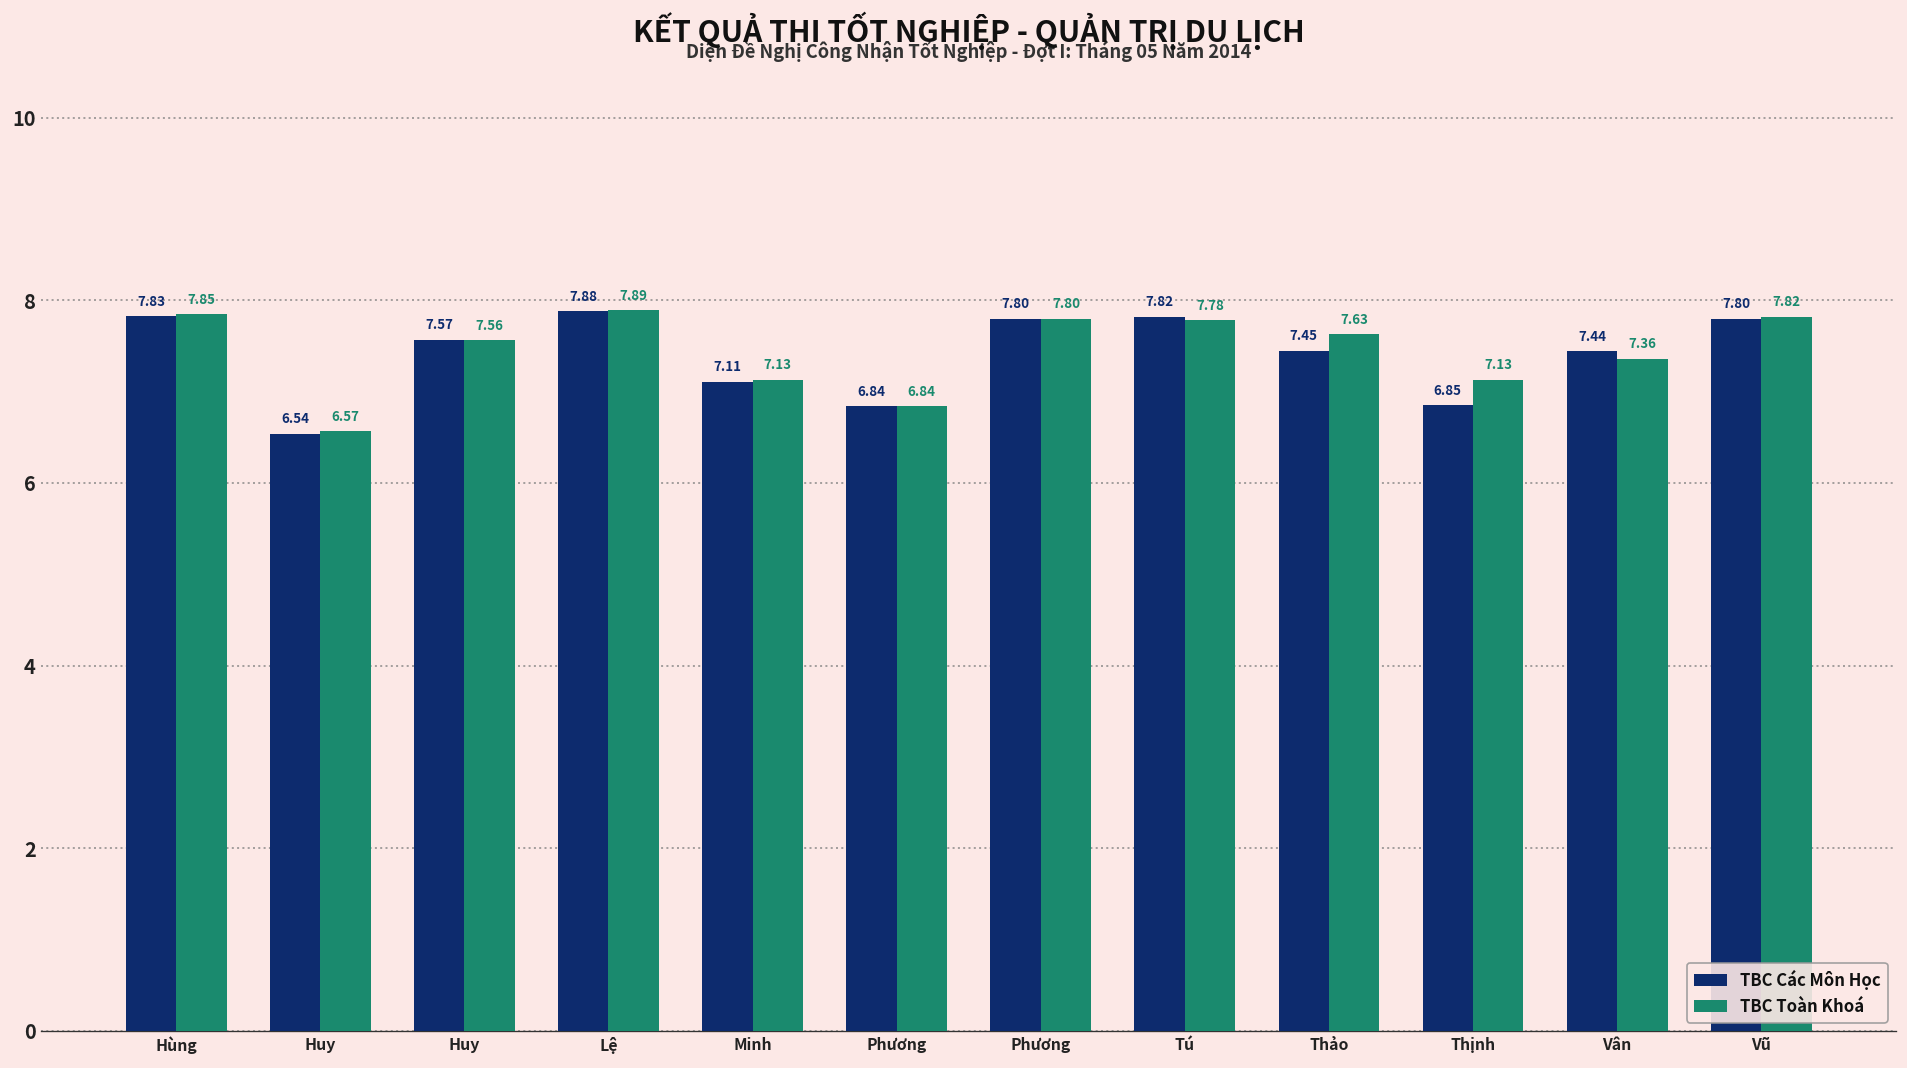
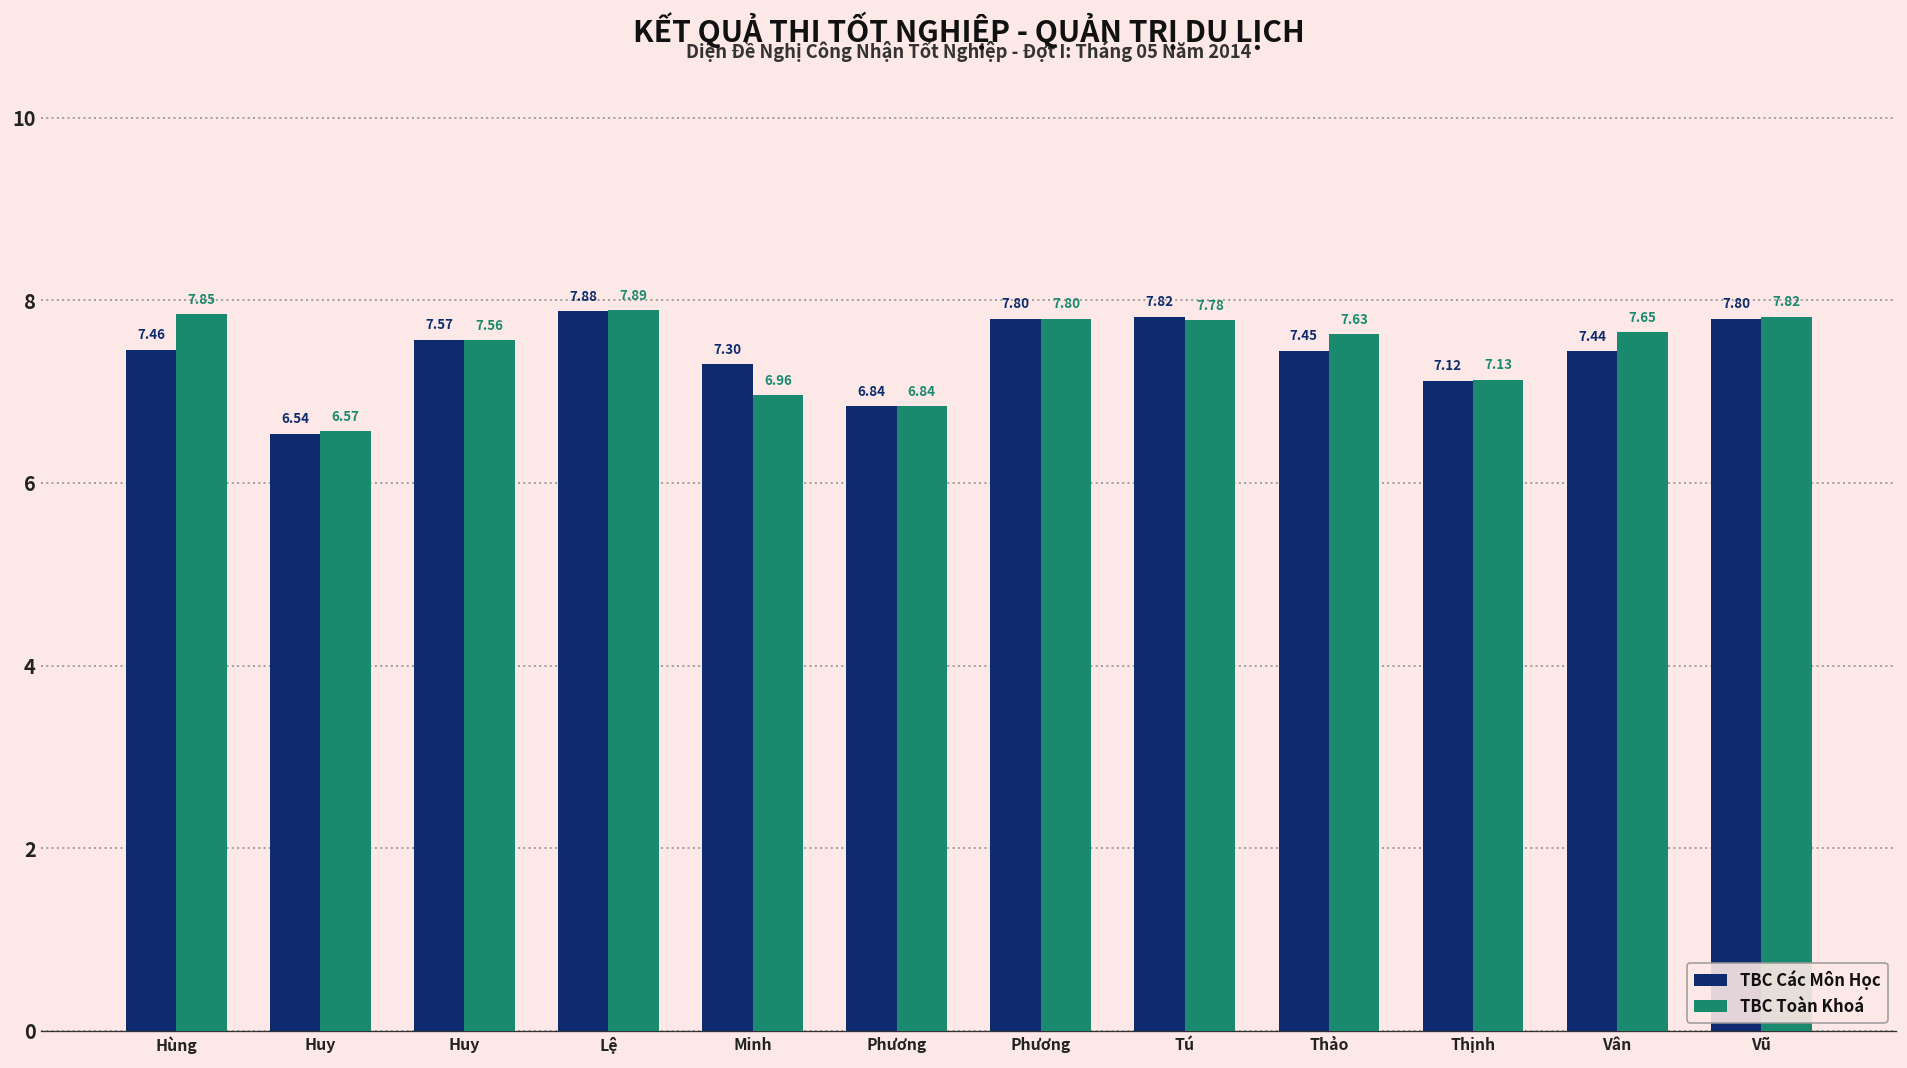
  {
    "TBC Các Môn Học": {
-     "Hùng": 7.83,
+     "Hùng": 7.46,
      "Lệ": 7.88,
-     "Minh": 7.11,
+     "Minh": 7.30,
      "Tú": 7.82,
      "Thảo": 7.45,
-     "Thịnh": 6.85,
+     "Thịnh": 7.12,
      "Vân": 7.44,
      "Vũ": 7.80
    },
    "TBC Toàn Khoá": {
      "Hùng": 7.85,
      "Lệ": 7.89,
-     "Minh": 7.13,
+     "Minh": 6.96,
      "Tú": 7.78,
      "Thảo": 7.63,
      "Thịnh": 7.13,
-     "Vân": 7.36,
+     "Vân": 7.65,
      "Vũ": 7.82
    }
  }
